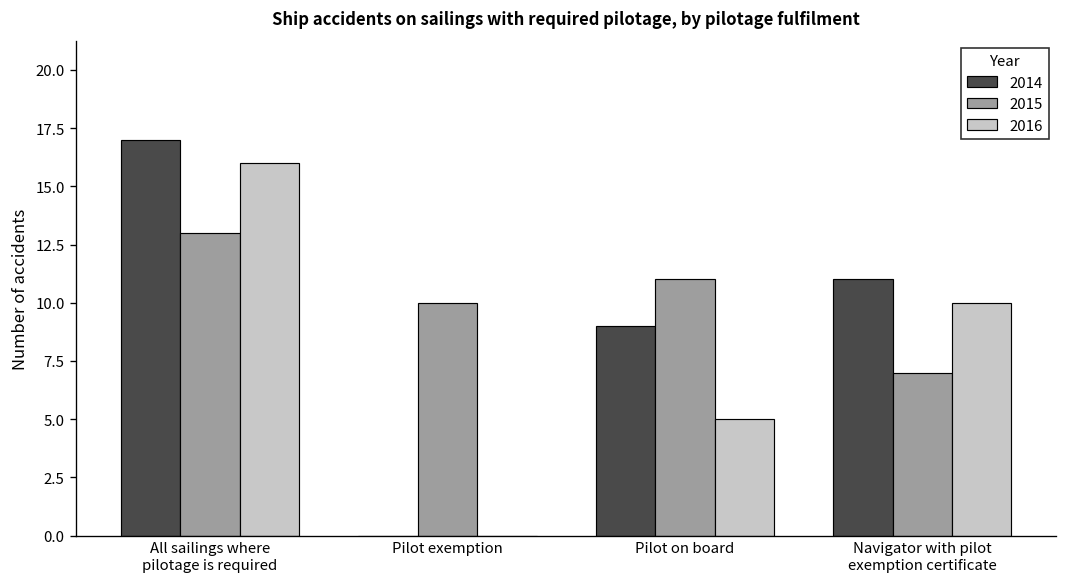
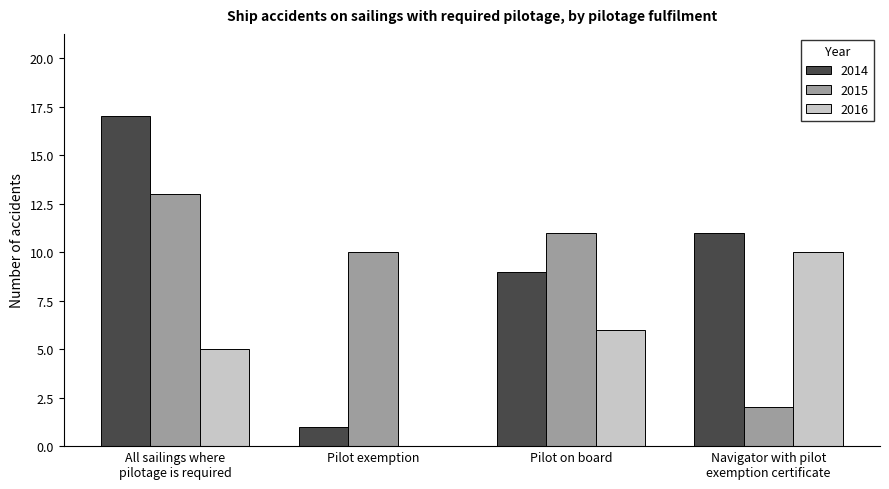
  {
    "2014": {
      "All sailings where pilotage is required": 17,
-     "Pilot exemption": 0,
+     "Pilot exemption": 1,
      "Pilot on board": 9,
      "Navigator with pilot exemption certificate": 11
    },
    "2015": {
      "All sailings where pilotage is required": 13,
      "Pilot exemption": 10,
      "Pilot on board": 11,
-     "Navigator with pilot exemption certificate": 7
+     "Navigator with pilot exemption certificate": 2
    },
    "2016": {
-     "All sailings where pilotage is required": 16,
+     "All sailings where pilotage is required": 5,
      "Pilot exemption": 0,
-     "Pilot on board": 5,
+     "Pilot on board": 6,
      "Navigator with pilot exemption certificate": 10
    }
  }
